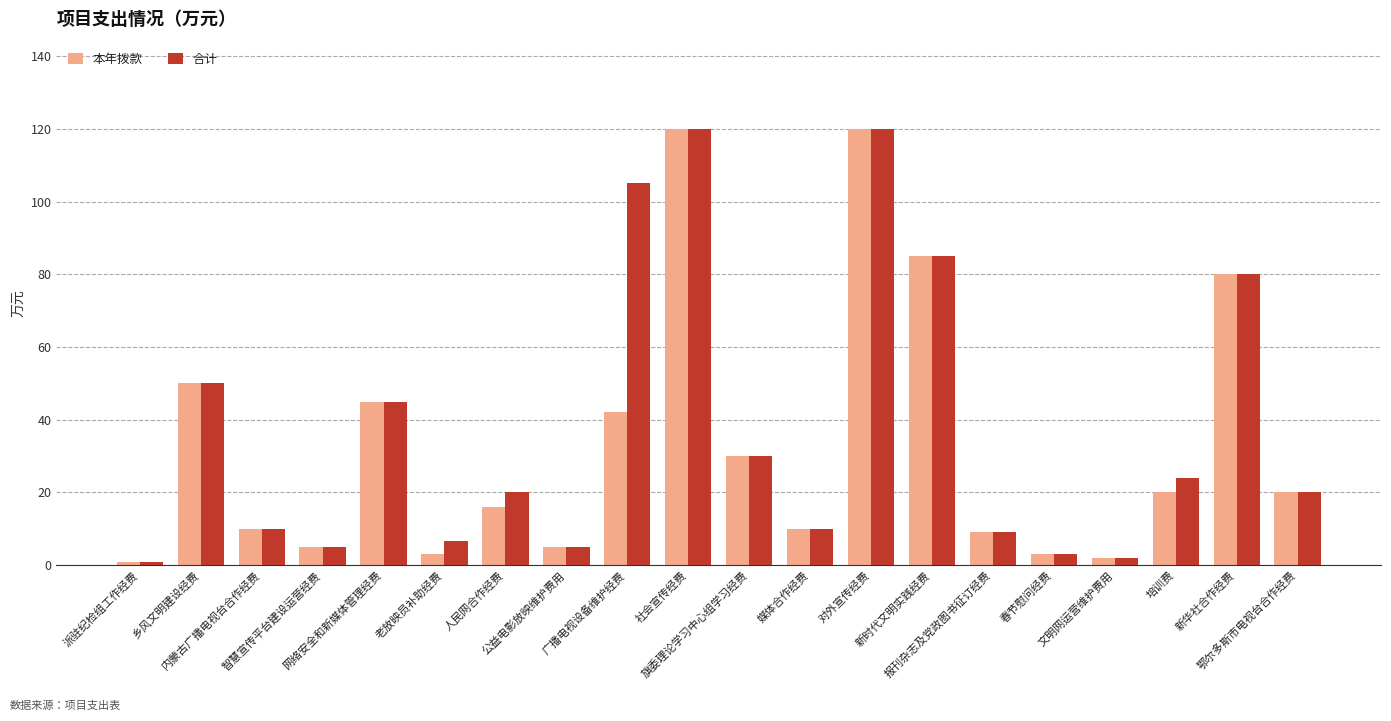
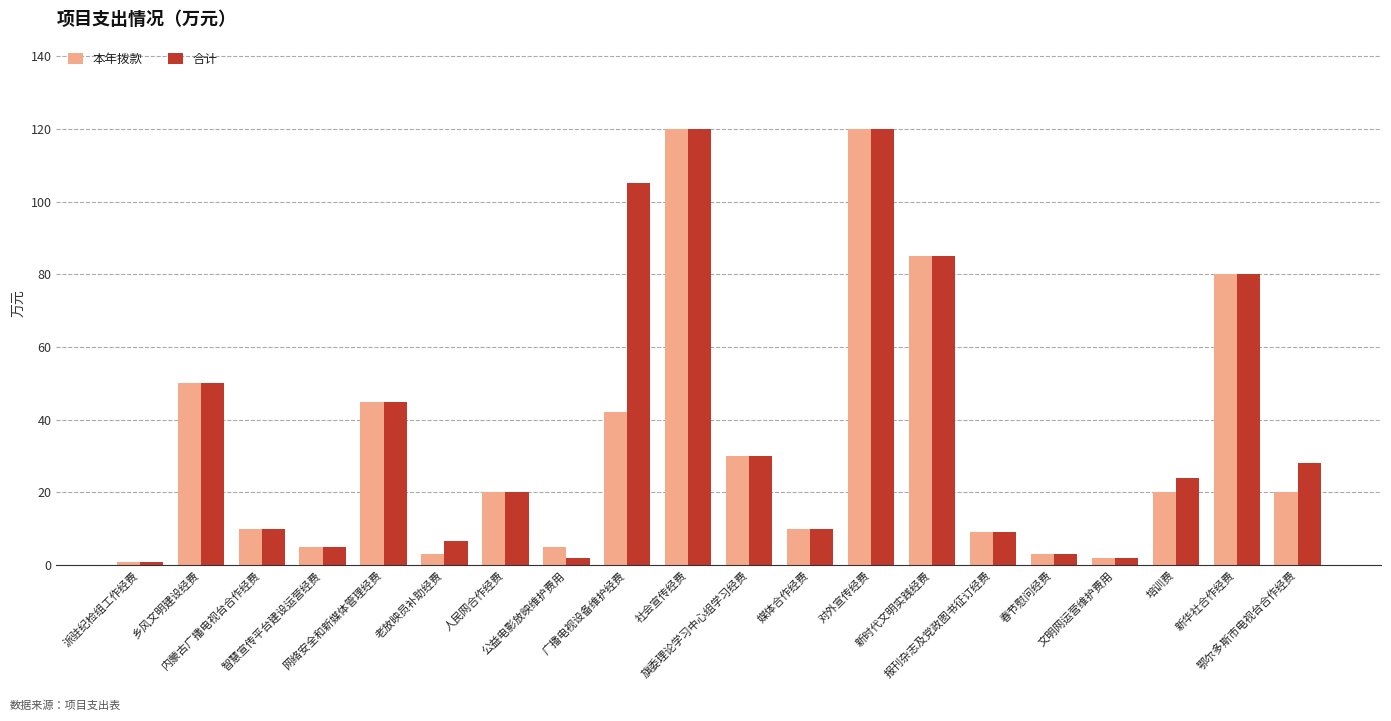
  {
    "本年拨款": {
      "派驻纪检组工作经费": 1,
      "乡风文明建设经费": 50,
      "内蒙古广播电视台合作经费": 10,
      "智慧宣传平台建设运营经费": 5,
      "网络安全和新媒体管理经费": 45,
      "老放映员补助经费": 3,
-     "人民网合作经费": 16,
+     "人民网合作经费": 20,
      "公益电影放映维护费用": 5,
      "广播电视设备维护经费": 42,
      "社会宣传经费": 120,
      "旗委理论学习中心组学习经费": 30,
      "媒体合作经费": 10,
      "对外宣传经费": 120,
      "新时代文明实践经费": 85,
      "报刊杂志及党政图书征订经费": 9,
      "春节慰问经费": 3,
      "文明网运营维护费用": 2,
      "培训费": 20,
      "新华社合作经费": 80,
      "鄂尔多斯市电视台合作经费": 20
    },
    "合计": {
      "派驻纪检组工作经费": 1,
      "乡风文明建设经费": 50,
      "内蒙古广播电视台合作经费": 10,
      "智慧宣传平台建设运营经费": 5,
      "网络安全和新媒体管理经费": 45,
      "老放映员补助经费": 7,
      "人民网合作经费": 20,
-     "公益电影放映维护费用": 5,
+     "公益电影放映维护费用": 2,
      "广播电视设备维护经费": 105,
      "社会宣传经费": 120,
      "旗委理论学习中心组学习经费": 30,
      "媒体合作经费": 10,
      "对外宣传经费": 120,
      "新时代文明实践经费": 85,
      "报刊杂志及党政图书征订经费": 9,
      "春节慰问经费": 3,
      "文明网运营维护费用": 2,
      "培训费": 24,
      "新华社合作经费": 80,
-     "鄂尔多斯市电视台合作经费": 20
+     "鄂尔多斯市电视台合作经费": 28
    }
  }
